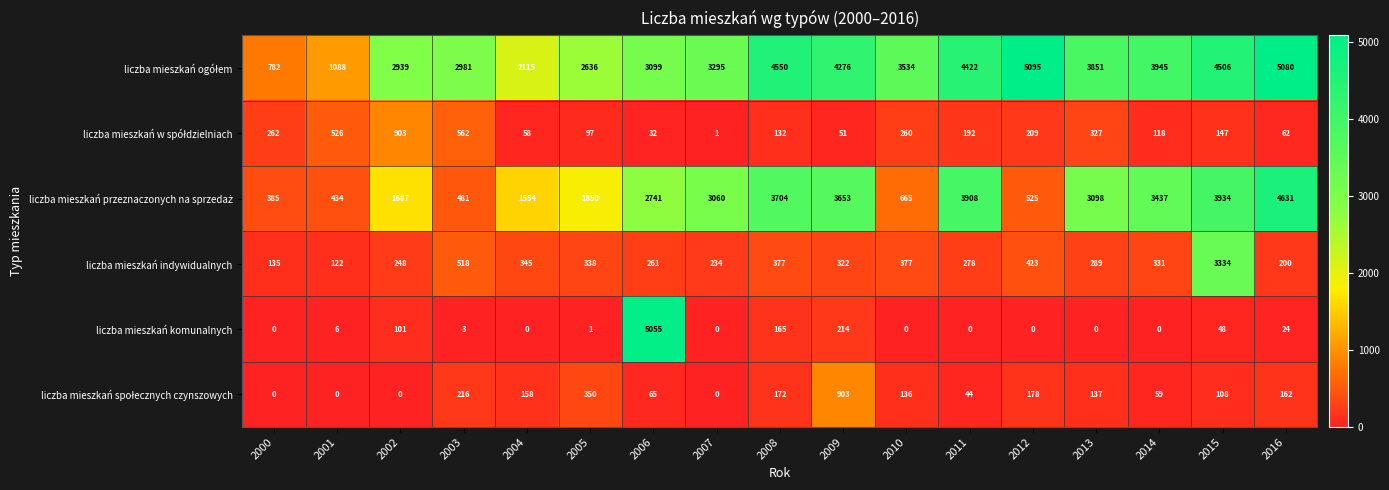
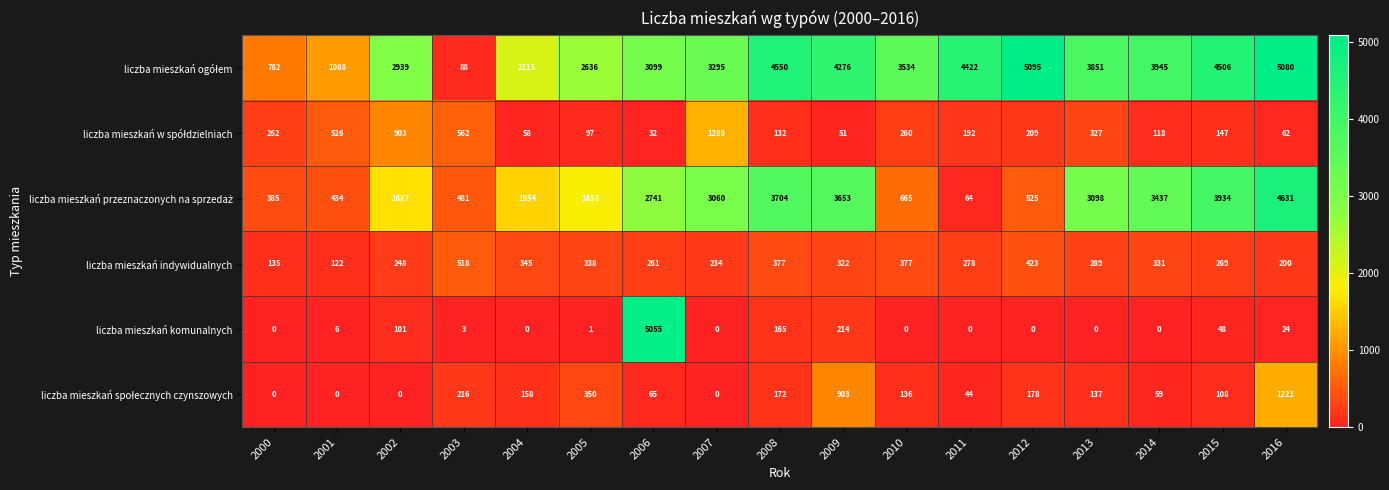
  {
    "liczba mieszkań ogółem": {
      "2000": 782,
      "2001": 1088,
      "2002": 2939,
-     "2003": 2981,
+     "2003": 88,
      "2004": 2115,
      "2005": 2636,
      "2006": 3099,
      "2007": 3295,
      "2008": 4550,
      "2009": 4276,
      "2010": 3534,
      "2011": 4422,
      "2012": 5095,
      "2013": 3851,
      "2014": 3945,
      "2015": 4506,
      "2016": 5080
    },
    "liczba mieszkań w spółdzielniach": {
      "2000": 262,
      "2001": 526,
      "2002": 903,
      "2003": 562,
      "2004": 58,
      "2005": 97,
      "2006": 32,
-     "2007": 1,
+     "2007": 1288,
      "2008": 132,
      "2009": 51,
      "2010": 260,
      "2011": 192,
      "2012": 209,
      "2013": 327,
      "2014": 118,
      "2015": 147,
      "2016": 62
    },
    "liczba mieszkań przeznaczonych na sprzedaż": {
      "2000": 385,
      "2001": 434,
      "2002": 1687,
      "2003": 481,
      "2004": 1554,
      "2005": 1850,
      "2006": 2741,
      "2007": 3060,
      "2008": 3704,
      "2009": 3653,
      "2010": 665,
-     "2011": 3908,
+     "2011": 64,
      "2012": 525,
      "2013": 3098,
      "2014": 3437,
      "2015": 3934,
      "2016": 4631
    },
    "liczba mieszkań indywidualnych": {
      "2000": 135,
      "2001": 122,
      "2002": 248,
      "2003": 518,
      "2004": 345,
      "2005": 338,
      "2006": 261,
      "2007": 234,
      "2008": 377,
      "2009": 322,
      "2010": 377,
      "2011": 278,
      "2012": 423,
      "2013": 289,
      "2014": 331,
-     "2015": 3334,
+     "2015": 269,
      "2016": 200
    },
    "liczba mieszkań komunalnych": {
      "2000": 0,
      "2001": 6,
      "2002": 101,
      "2003": 3,
      "2004": 0,
      "2005": 1,
      "2006": 5055,
      "2007": 0,
      "2008": 165,
      "2009": 214,
      "2010": 0,
      "2011": 0,
      "2012": 0,
      "2013": 0,
      "2014": 0,
      "2015": 48,
      "2016": 24
    },
    "liczba mieszkań społecznych czynszowych": {
      "2000": 0,
      "2001": 0,
      "2002": 0,
      "2003": 216,
      "2004": 158,
      "2005": 350,
      "2006": 65,
      "2007": 0,
      "2008": 172,
      "2009": 903,
      "2010": 136,
      "2011": 44,
      "2012": 178,
      "2013": 137,
      "2014": 59,
      "2015": 108,
-     "2016": 162
+     "2016": 1221
    }
  }
